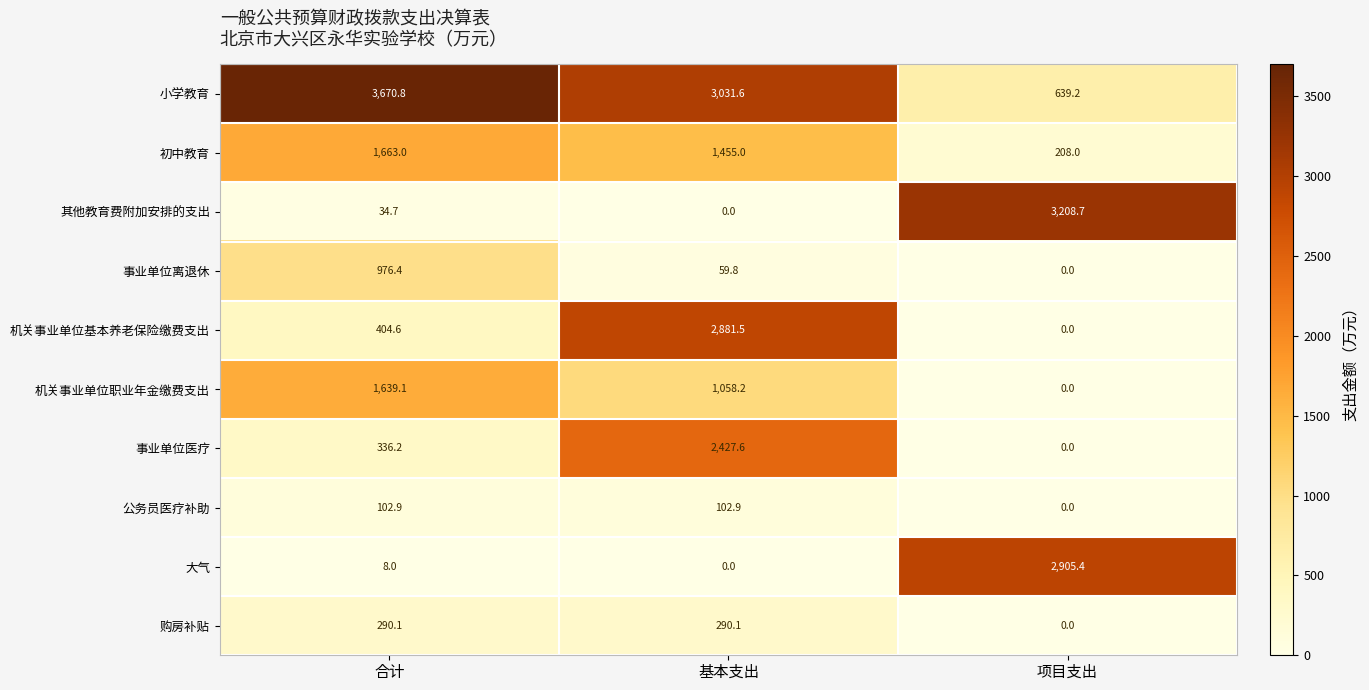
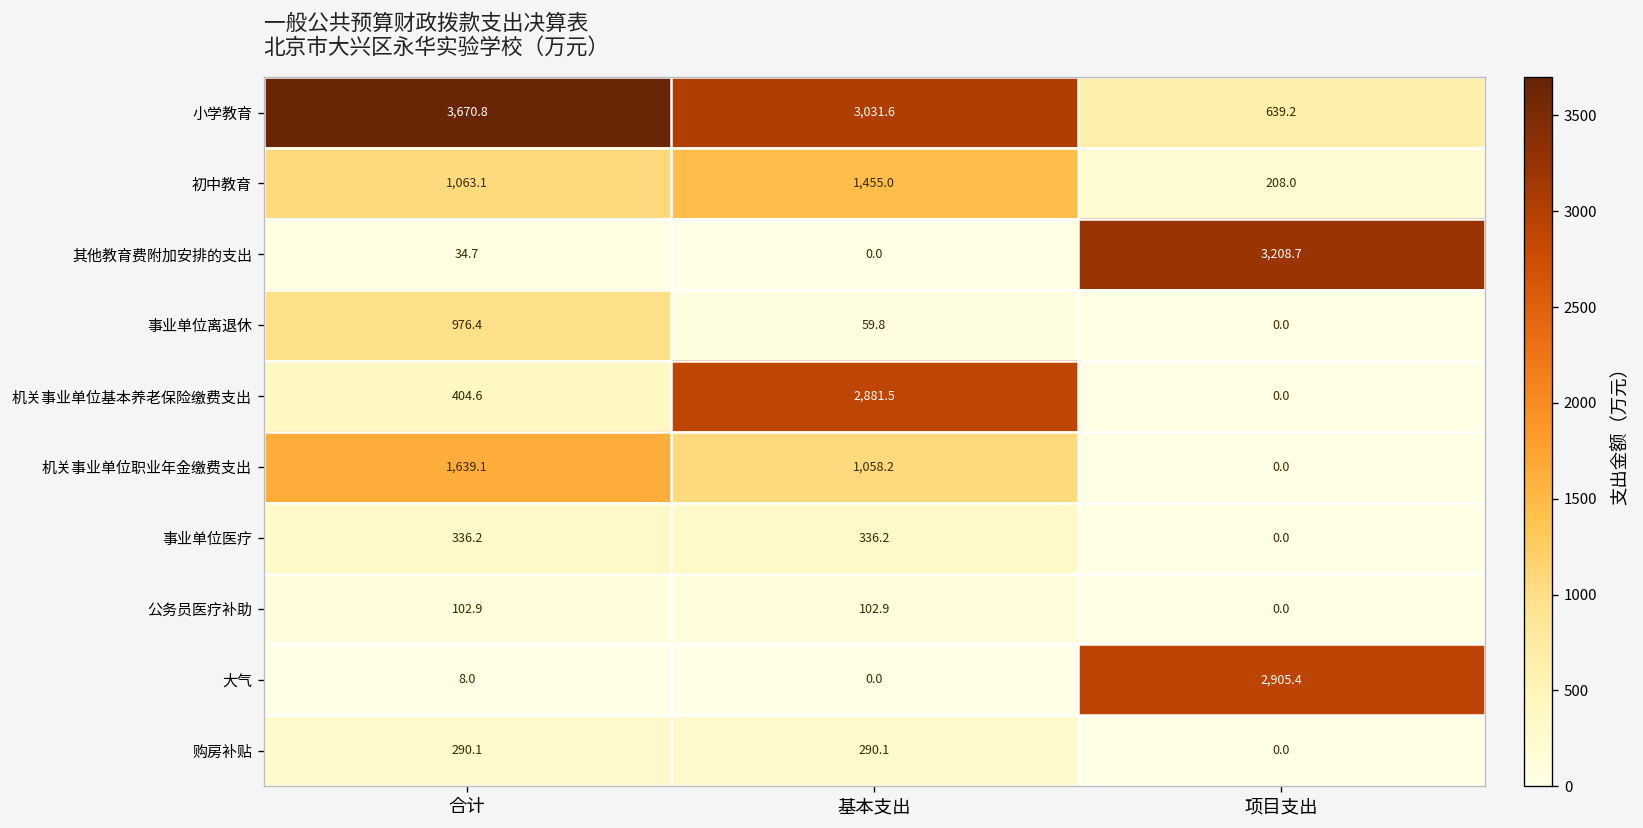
  {
    "小学教育": {
      "合计": "3,670.8",
      "基本支出": "3,031.6",
      "项目支出": "639.2"
    },
    "初中教育": {
-     "合计": "1,663.0",
+     "合计": "1,063.1",
      "基本支出": "1,455.0",
      "项目支出": "208.0"
    },
    "其他教育费附加安排的支出": {
      "合计": "34.7",
      "基本支出": "0.0",
      "项目支出": "3,208.7"
    },
    "事业单位离退休": {
      "合计": "976.4",
      "基本支出": "59.8",
      "项目支出": "0.0"
    },
    "机关事业单位基本养老保险缴费支出": {
      "合计": "404.6",
      "基本支出": "2,881.5",
      "项目支出": "0.0"
    },
    "机关事业单位职业年金缴费支出": {
      "合计": "1,639.1",
      "基本支出": "1,058.2",
      "项目支出": "0.0"
    },
    "事业单位医疗": {
      "合计": "336.2",
-     "基本支出": "2,427.6",
+     "基本支出": "336.2",
      "项目支出": "0.0"
    },
    "公务员医疗补助": {
      "合计": "102.9",
      "基本支出": "102.9",
      "项目支出": "0.0"
    },
    "大气": {
      "合计": "8.0",
      "基本支出": "0.0",
      "项目支出": "2,905.4"
    },
    "购房补贴": {
      "合计": "290.1",
      "基本支出": "290.1",
      "项目支出": "0.0"
    }
  }
